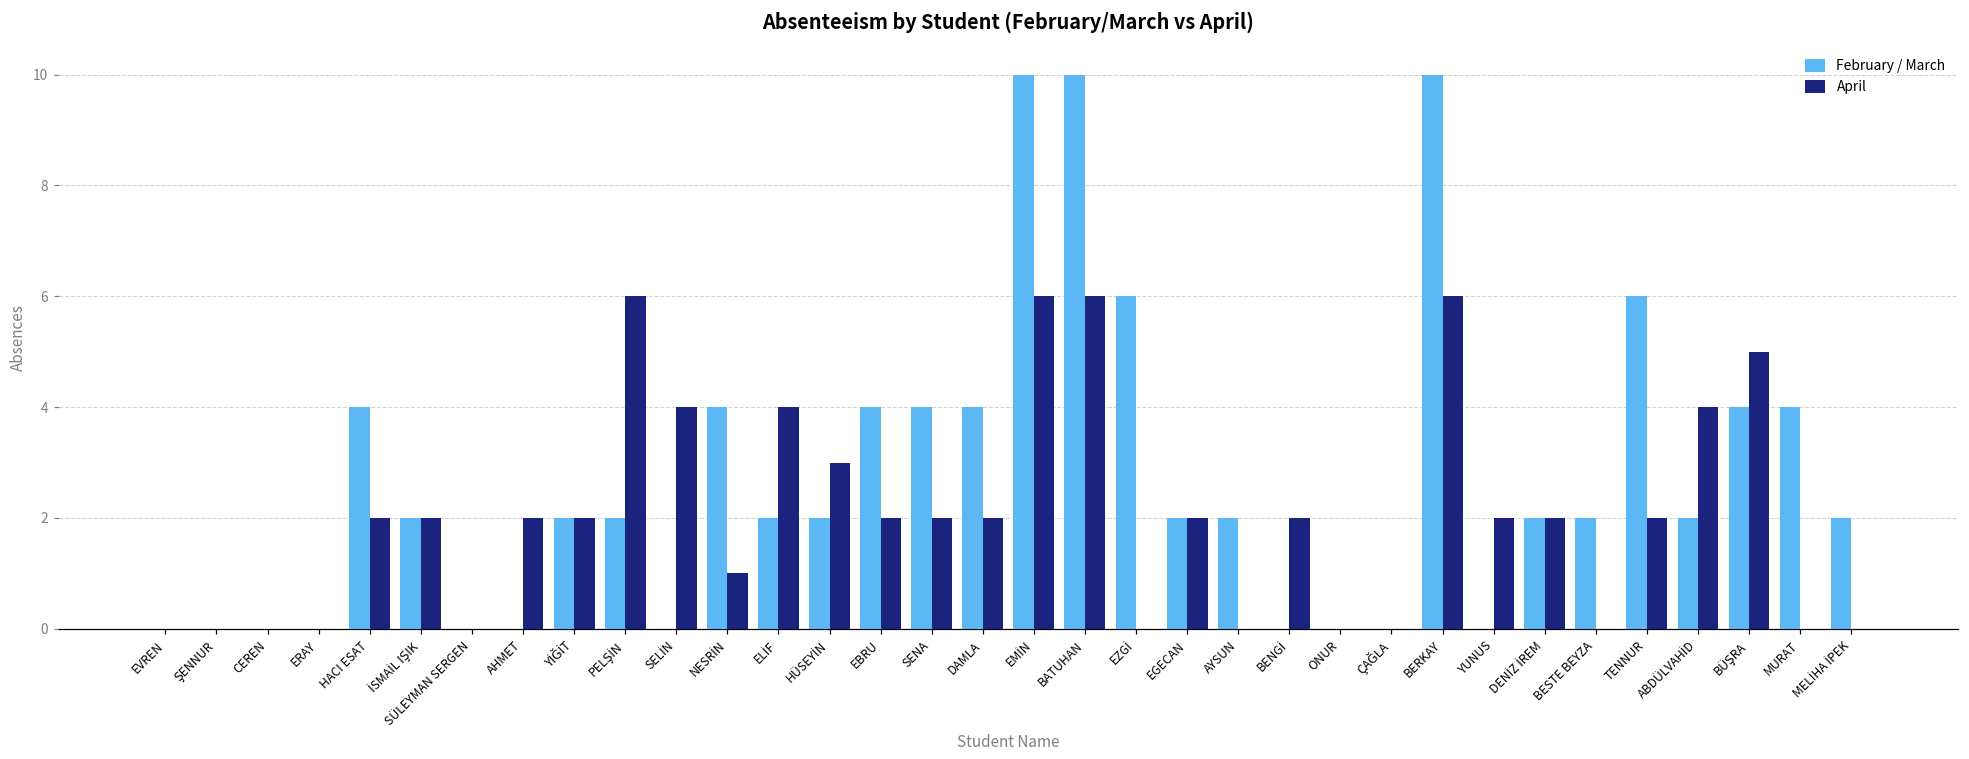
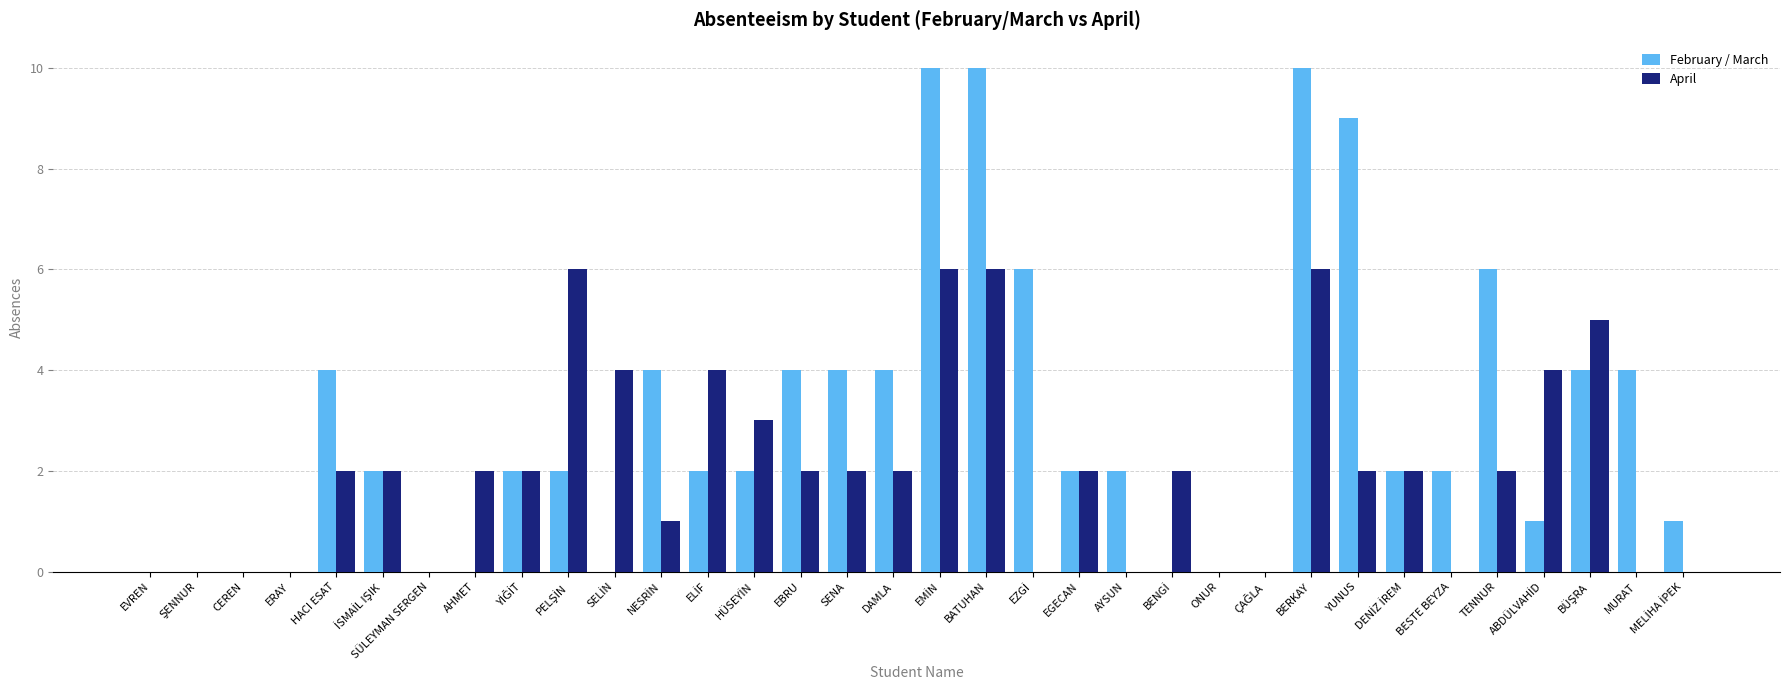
  {
    "February / March": {
      "EVREN": 0,
      "ŞENNUR": 0,
      "CEREN": 0,
      "ERAY": 0,
      "HACI ESAT": 4,
      "İSMAİL IŞIK": 2,
      "SÜLEYMAN SERGEN": 0,
      "AHMET": 0,
      "YİĞİT": 2,
      "PELŞİN": 2,
      "SELİN": 0,
      "NESRİN": 4,
      "ELİF": 2,
      "HÜSEYİN": 2,
      "EBRU": 4,
      "SENA": 4,
      "DAMLA": 4,
      "EMİN": 10,
      "BATUHAN": 10,
      "EZGİ": 6,
      "EGECAN": 2,
      "AYSUN": 2,
      "BENGİ": 0,
      "ONUR": 0,
      "ÇAĞLA": 0,
      "BERKAY": 10,
-     "YUNUS": 0,
+     "YUNUS": 9,
      "DENİZ İREM": 2,
      "BESTE BEYZA": 2,
      "TENNUR": 6,
-     "ABDÜLVAHİD": 2,
+     "ABDÜLVAHİD": 1,
      "BÜŞRA": 4,
      "MURAT": 4,
-     "MELİHA İPEK": 2
+     "MELİHA İPEK": 1
    },
    "April": {
      "EVREN": 0,
      "ŞENNUR": 0,
      "CEREN": 0,
      "ERAY": 0,
      "HACI ESAT": 2,
      "İSMAİL IŞIK": 2,
      "SÜLEYMAN SERGEN": 0,
      "AHMET": 2,
      "YİĞİT": 2,
      "PELŞİN": 6,
      "SELİN": 4,
      "NESRİN": 1,
      "ELİF": 4,
      "HÜSEYİN": 3,
      "EBRU": 2,
      "SENA": 2,
      "DAMLA": 2,
      "EMİN": 6,
      "BATUHAN": 6,
      "EZGİ": 0,
      "EGECAN": 2,
      "AYSUN": 0,
      "BENGİ": 2,
      "ONUR": 0,
      "ÇAĞLA": 0,
      "BERKAY": 6,
      "YUNUS": 2,
      "DENİZ İREM": 2,
      "BESTE BEYZA": 0,
      "TENNUR": 2,
      "ABDÜLVAHİD": 4,
      "BÜŞRA": 5,
      "MURAT": 0,
      "MELİHA İPEK": 0
    }
  }
